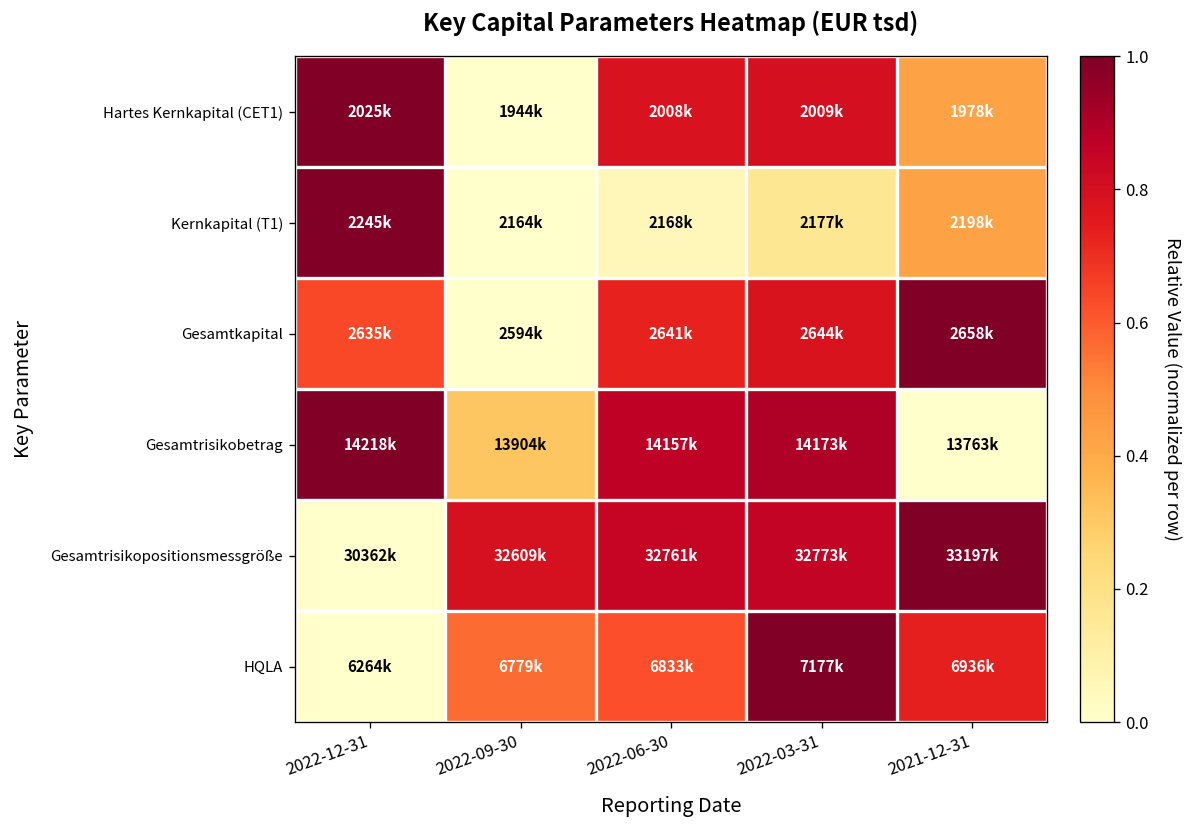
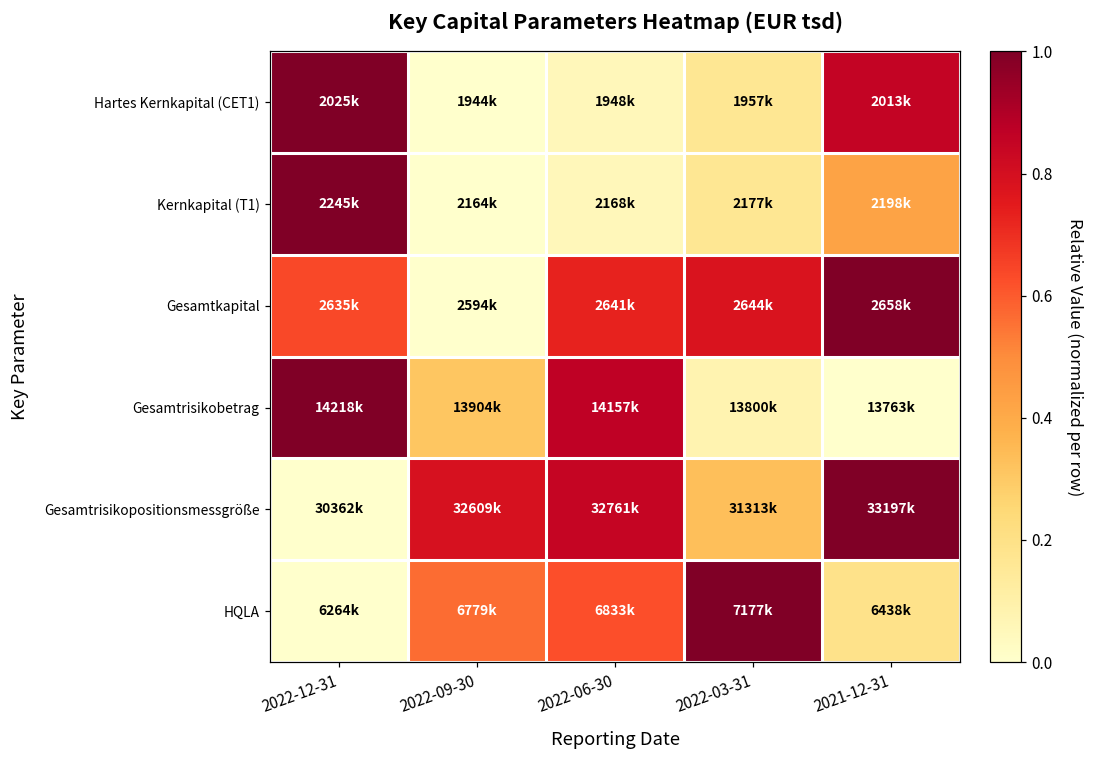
  {
    "Hartes Kernkapital (CET1)": {
      "2022-12-31": "2025k",
      "2022-09-30": "1944k",
-     "2022-06-30": "2008k",
-     "2022-03-31": "2009k",
-     "2021-12-31": "1978k"
+     "2022-06-30": "1948k",
+     "2022-03-31": "1957k",
+     "2021-12-31": "2013k"
    },
    "Kernkapital (T1)": {
      "2022-12-31": "2245k",
      "2022-09-30": "2164k",
      "2022-06-30": "2168k",
      "2022-03-31": "2177k",
      "2021-12-31": "2198k"
    },
    "Gesamtkapital": {
      "2022-12-31": "2635k",
      "2022-09-30": "2594k",
      "2022-06-30": "2641k",
      "2022-03-31": "2644k",
      "2021-12-31": "2658k"
    },
    "Gesamtrisikobetrag": {
      "2022-12-31": "14218k",
      "2022-09-30": "13904k",
      "2022-06-30": "14157k",
-     "2022-03-31": "14173k",
+     "2022-03-31": "13800k",
      "2021-12-31": "13763k"
    },
    "Gesamtrisikopositionsmessgröße": {
      "2022-12-31": "30362k",
      "2022-09-30": "32609k",
      "2022-06-30": "32761k",
-     "2022-03-31": "32773k",
+     "2022-03-31": "31313k",
      "2021-12-31": "33197k"
    },
    "HQLA": {
      "2022-12-31": "6264k",
      "2022-09-30": "6779k",
      "2022-06-30": "6833k",
      "2022-03-31": "7177k",
-     "2021-12-31": "6936k"
+     "2021-12-31": "6438k"
    }
  }
